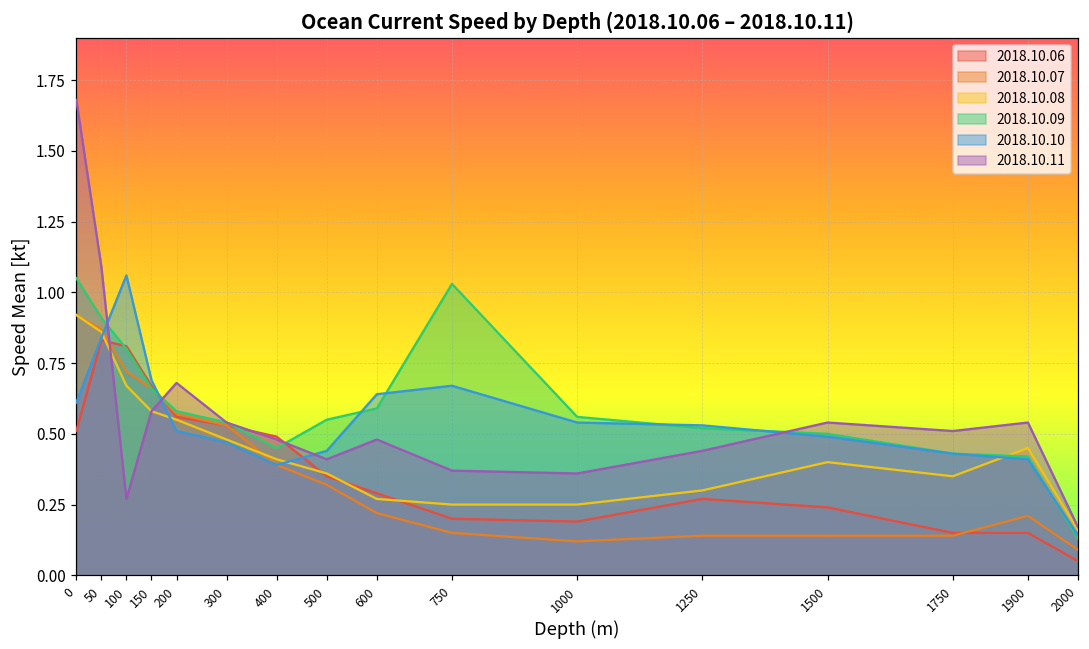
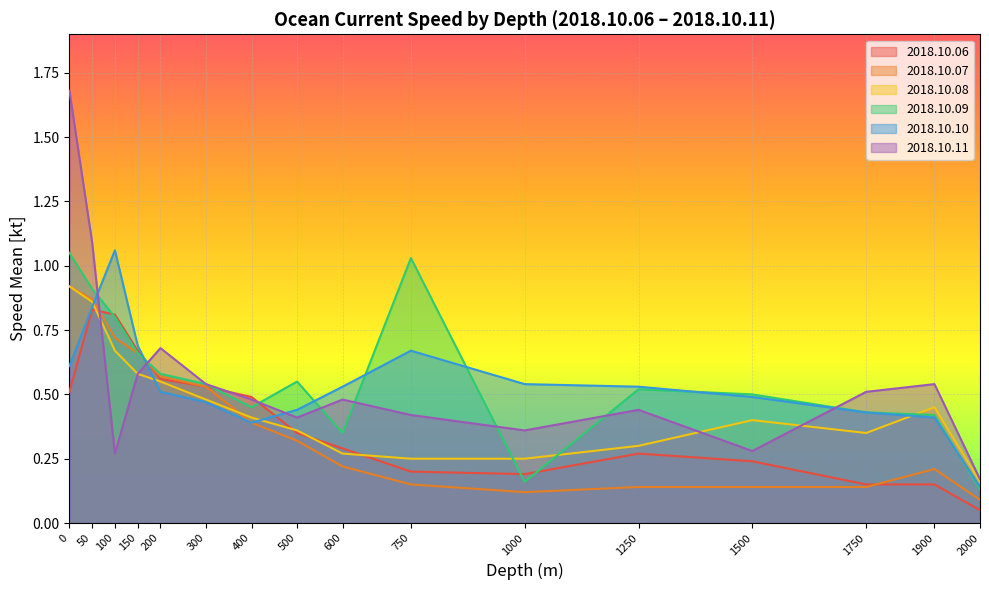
  {
    "2018.10.09": {
      "0": 1.05,
      "50": 0.91,
      "200": 0.58,
      "400": 0.45,
      "500": 0.55,
-     "600": 0.59,
+     "600": 0.35,
      "750": 1.03,
-     "1000": 0.56,
+     "1000": 0.16,
      "1250": 0.52,
      "1500": 0.50,
      "1900": 0.42,
      "2000": 0.13
    },
    "2018.10.10": {
      "0": 0.61,
      "50": 0.84,
      "100": 1.06,
      "150": 0.69,
      "200": 0.51,
      "500": 0.44,
-     "600": 0.64,
+     "600": 0.53,
      "750": 0.67,
      "1000": 0.54,
      "1250": 0.53,
      "1500": 0.49,
      "1900": 0.41,
      "2000": 0.14
    },
    "2018.10.11": {
      "0": 1.68,
      "50": 1.09,
      "100": 0.27,
      "200": 0.68,
      "400": 0.48,
      "500": 0.41,
      "600": 0.48,
-     "750": 0.37,
+     "750": 0.42,
      "1000": 0.36,
      "1250": 0.44,
-     "1500": 0.54,
+     "1500": 0.28,
      "1750": 0.51,
      "1900": 0.54,
      "2000": 0.17
    }
  }
